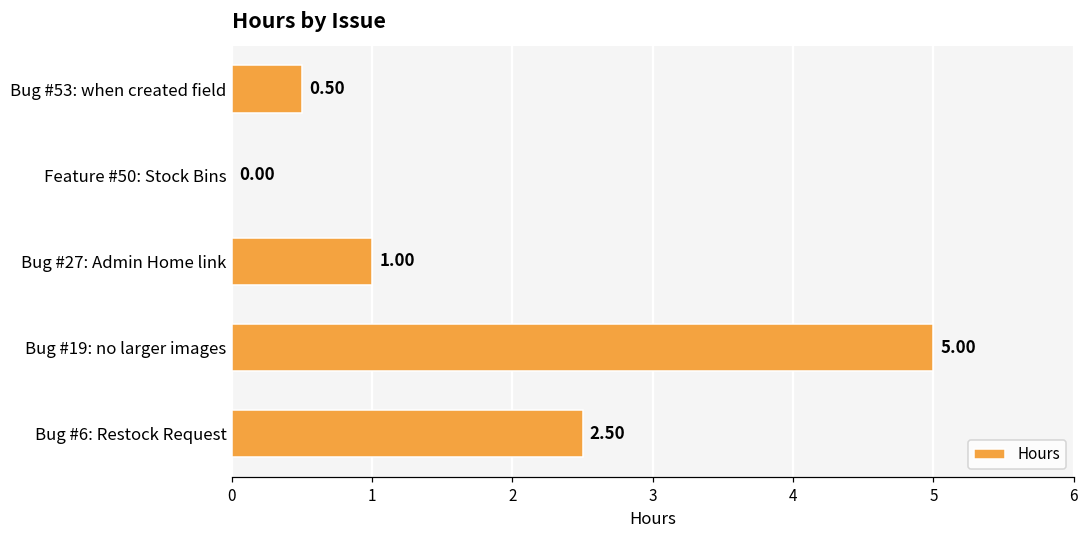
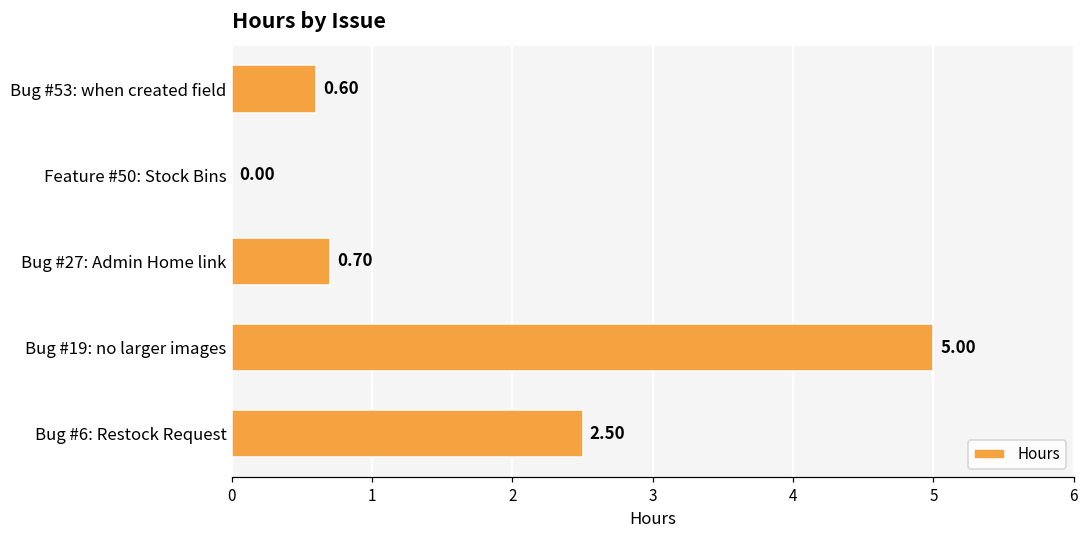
  {
-   "Bug #53: when created field": 0.50,
+   "Bug #53: when created field": 0.60,
    "Feature #50: Stock Bins": 0.00,
-   "Bug #27: Admin Home link": 1.00,
+   "Bug #27: Admin Home link": 0.70,
    "Bug #19: no larger images": 5.00,
    "Bug #6: Restock Request": 2.50
  }
